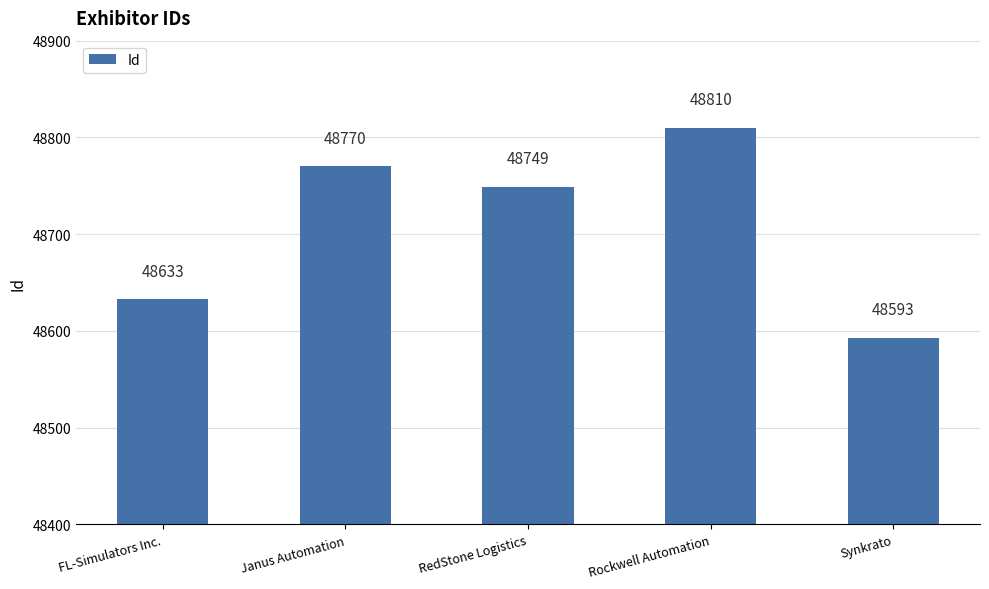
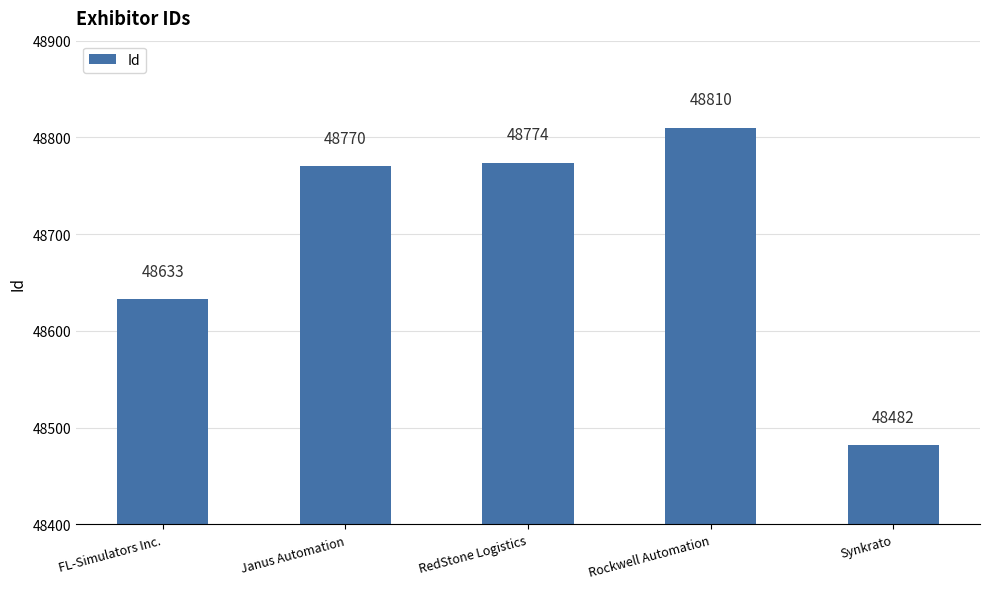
  {
    "FL-Simulators Inc.": 48633,
    "Janus Automation": 48770,
-   "RedStone Logistics": 48749,
+   "RedStone Logistics": 48774,
    "Rockwell Automation": 48810,
-   "Synkrato": 48593
+   "Synkrato": 48482
  }
